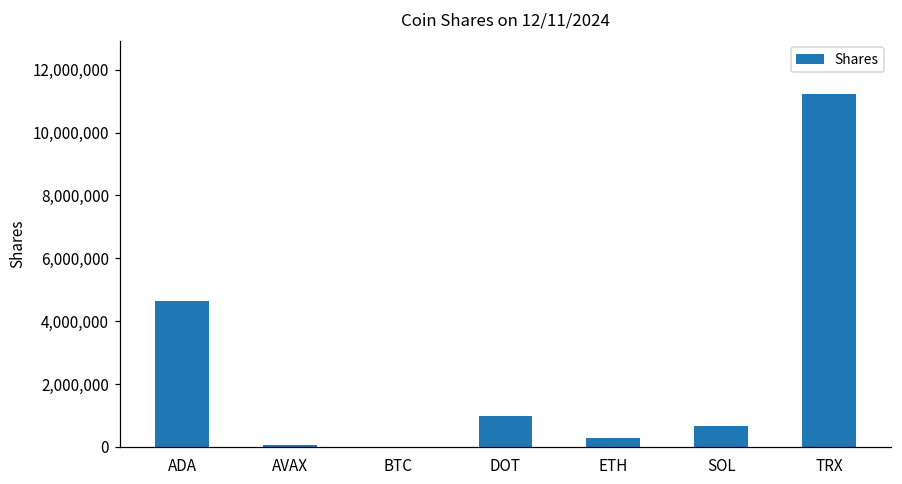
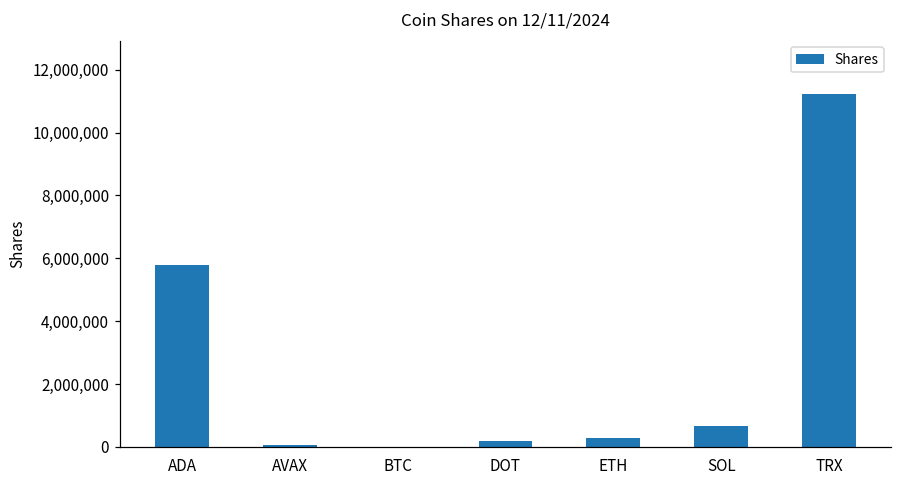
  {
-   "ADA": "4,700,000",
-   "DOT": "1,000,000",
+   "ADA": "5,800,000",
+   "DOT": "200,000",
    "ETH": "300,000",
    "SOL": "700,000",
    "TRX": "11,200,000"
  }
